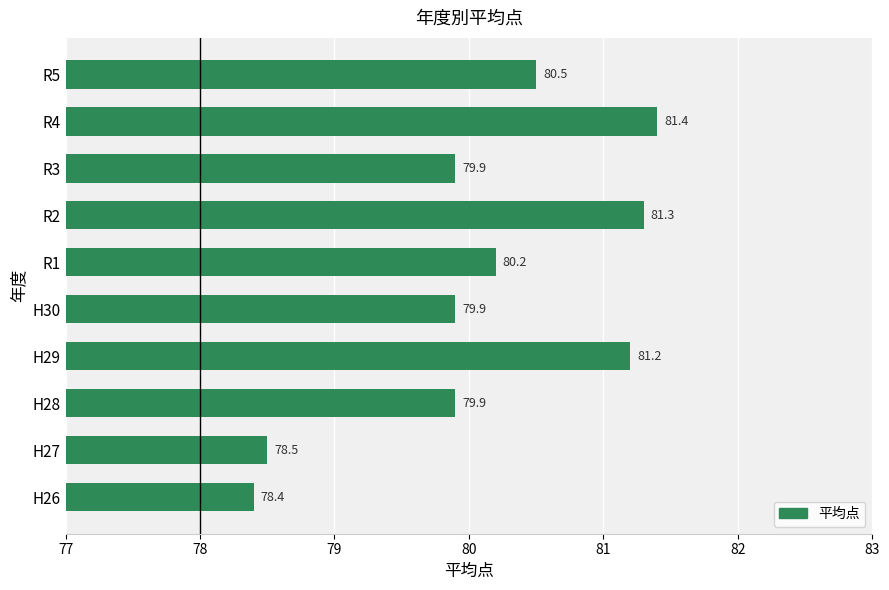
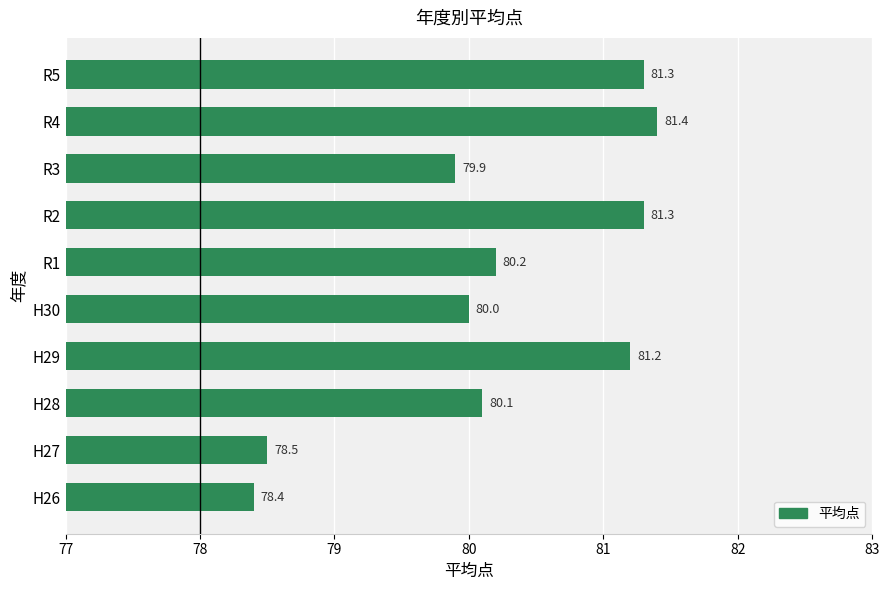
  {
-   "R5": 80.5,
+   "R5": 81.3,
    "R4": 81.4,
    "R3": 79.9,
    "R2": 81.3,
    "R1": 80.2,
-   "H30": 79.9,
+   "H30": 80.0,
    "H29": 81.2,
-   "H28": 79.9,
+   "H28": 80.1,
    "H27": 78.5,
    "H26": 78.4
  }
